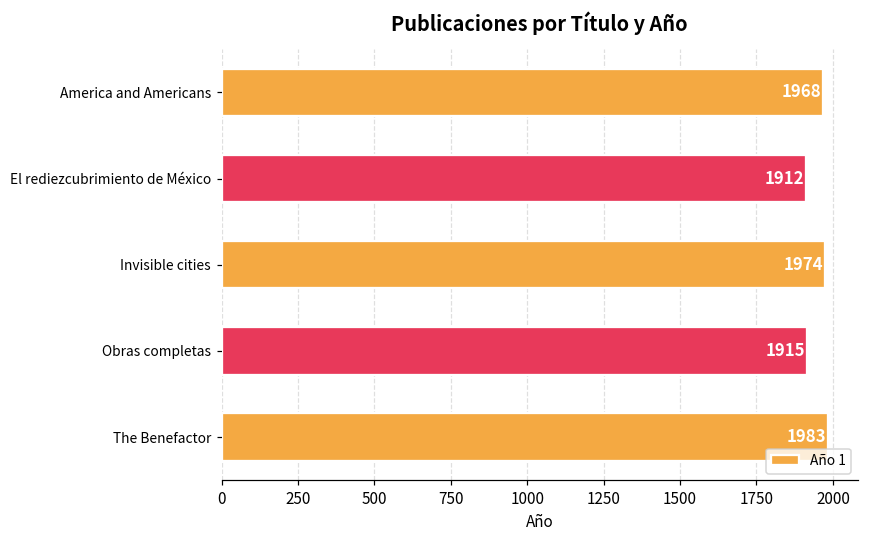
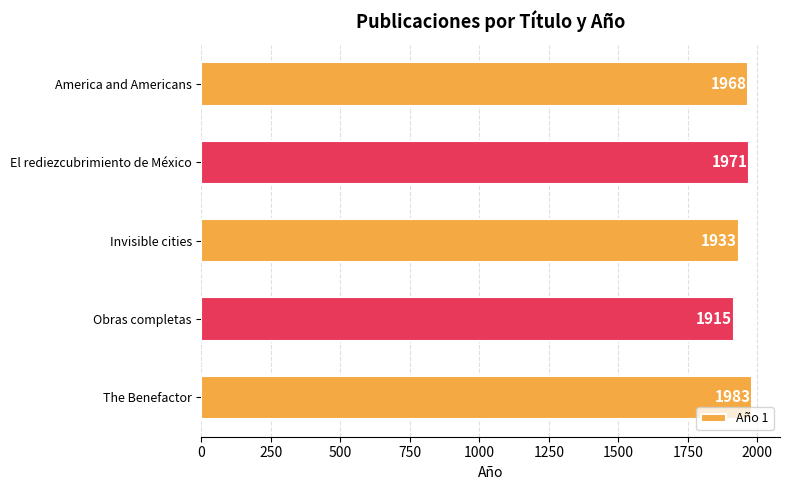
  {
    "America and Americans": 1968,
-   "El rediezcubrimiento de México": 1912,
-   "Invisible cities": 1974,
+   "El rediezcubrimiento de México": 1971,
+   "Invisible cities": 1933,
    "Obras completas": 1915,
    "The Benefactor": 1983
  }
